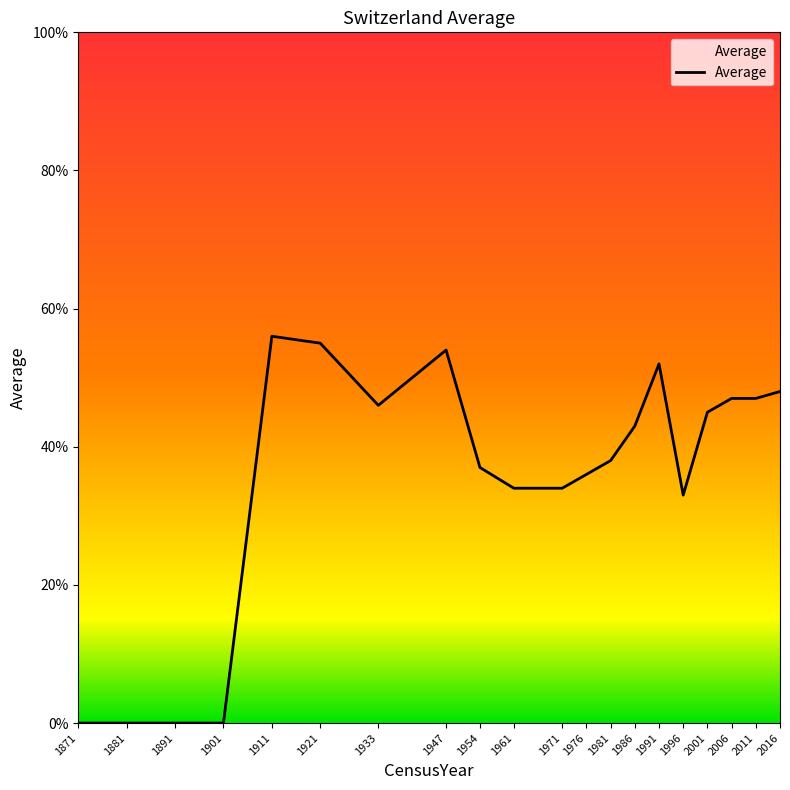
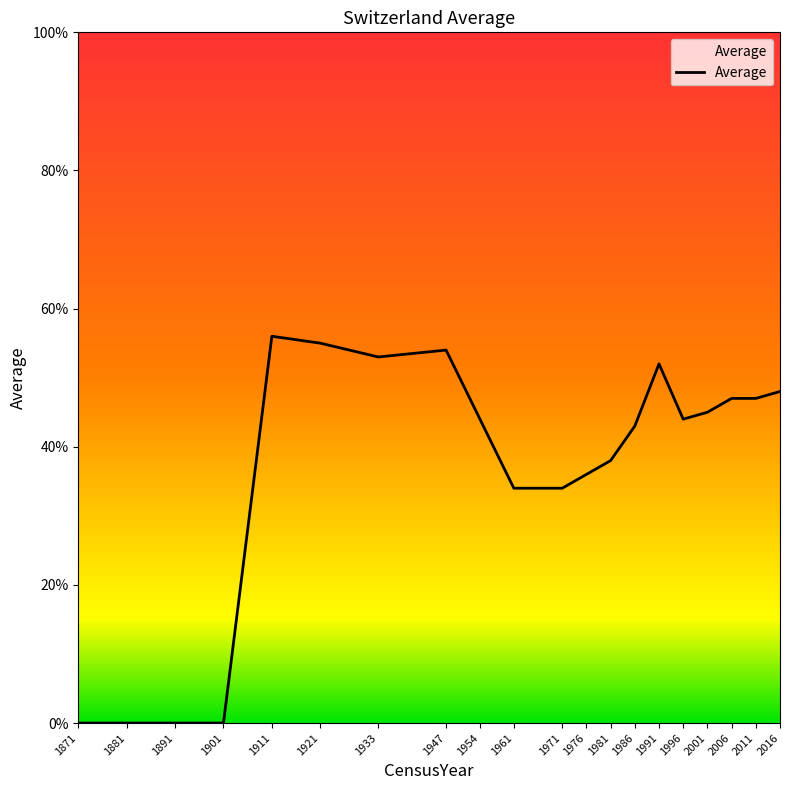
  {
    "1871": "0%",
    "1881": "0%",
    "1891": "0%",
    "1901": "0%",
    "1911": "56%",
    "1921": "55%",
-   "1933": "46%",
+   "1933": "53%",
    "1947": "54%",
-   "1954": "37%",
+   "1954": "44%",
    "1961": "34%",
    "1971": "34%",
    "1976": "36%",
    "1981": "38%",
    "1986": "43%",
    "1991": "52%",
-   "1996": "33%",
+   "1996": "44%",
    "2001": "45%",
    "2006": "47%",
    "2011": "47%",
    "2016": "48%"
  }
